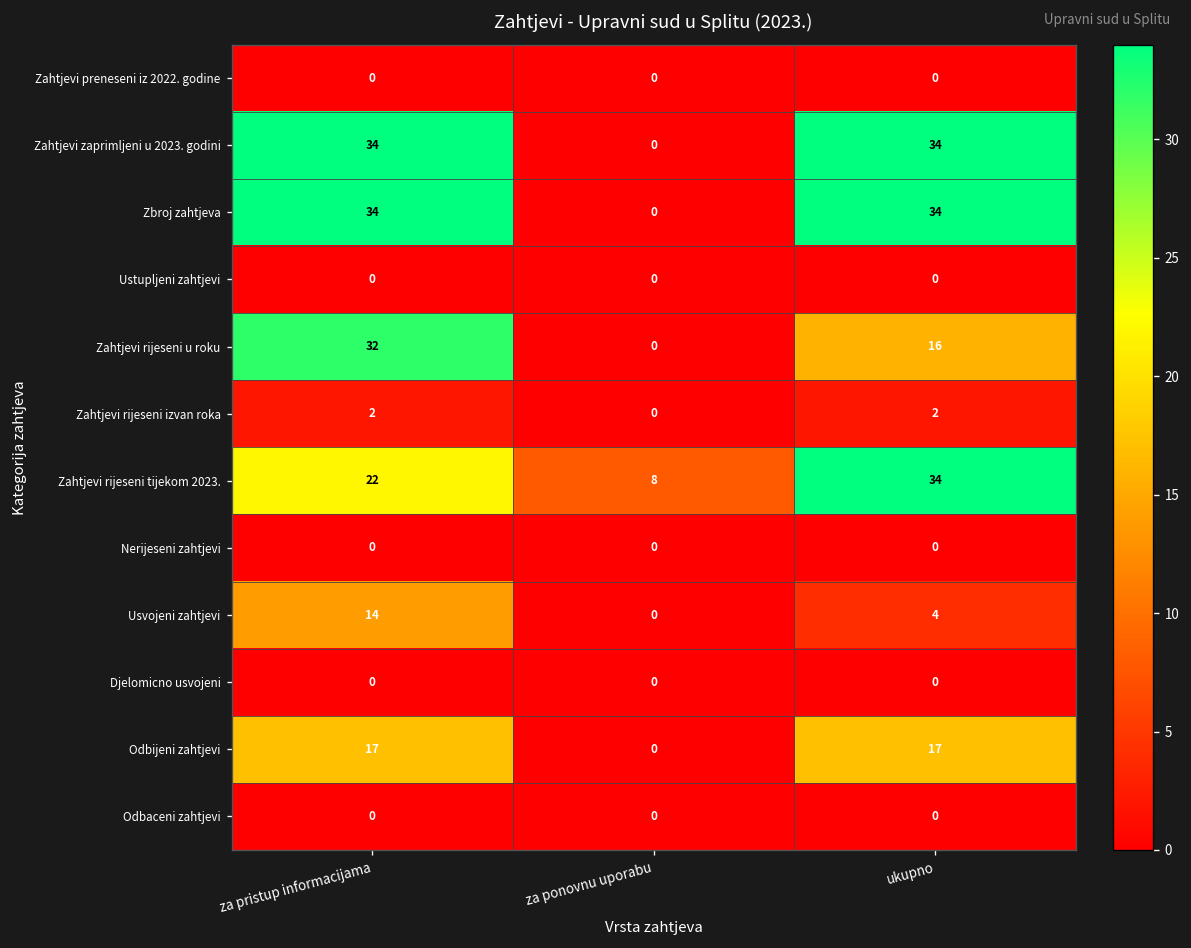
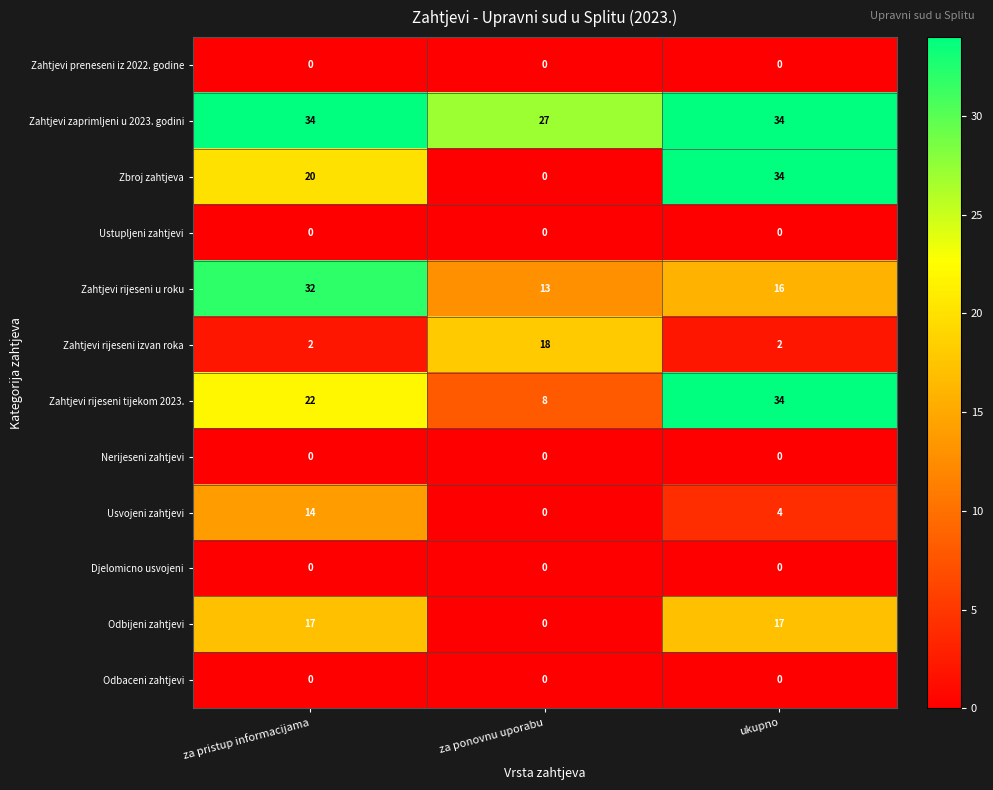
  {
    "Zahtjevi preneseni iz 2022. godine": {
      "za pristup informacijama": 0,
      "za ponovnu uporabu": 0,
      "ukupno": 0
    },
    "Zahtjevi zaprimljeni u 2023. godini": {
      "za pristup informacijama": 34,
-     "za ponovnu uporabu": 0,
+     "za ponovnu uporabu": 27,
      "ukupno": 34
    },
    "Zbroj zahtjeva": {
-     "za pristup informacijama": 34,
+     "za pristup informacijama": 20,
      "za ponovnu uporabu": 0,
      "ukupno": 34
    },
    "Ustupljeni zahtjevi": {
      "za pristup informacijama": 0,
      "za ponovnu uporabu": 0,
      "ukupno": 0
    },
    "Zahtjevi rijeseni u roku": {
      "za pristup informacijama": 32,
-     "za ponovnu uporabu": 0,
+     "za ponovnu uporabu": 13,
      "ukupno": 16
    },
    "Zahtjevi rijeseni izvan roka": {
      "za pristup informacijama": 2,
-     "za ponovnu uporabu": 0,
+     "za ponovnu uporabu": 18,
      "ukupno": 2
    },
    "Zahtjevi rijeseni tijekom 2023.": {
      "za pristup informacijama": 22,
      "za ponovnu uporabu": 8,
      "ukupno": 34
    },
    "Nerijeseni zahtjevi": {
      "za pristup informacijama": 0,
      "za ponovnu uporabu": 0,
      "ukupno": 0
    },
    "Usvojeni zahtjevi": {
      "za pristup informacijama": 14,
      "za ponovnu uporabu": 0,
      "ukupno": 4
    },
    "Djelomicno usvojeni": {
      "za pristup informacijama": 0,
      "za ponovnu uporabu": 0,
      "ukupno": 0
    },
    "Odbijeni zahtjevi": {
      "za pristup informacijama": 17,
      "za ponovnu uporabu": 0,
      "ukupno": 17
    },
    "Odbaceni zahtjevi": {
      "za pristup informacijama": 0,
      "za ponovnu uporabu": 0,
      "ukupno": 0
    }
  }
